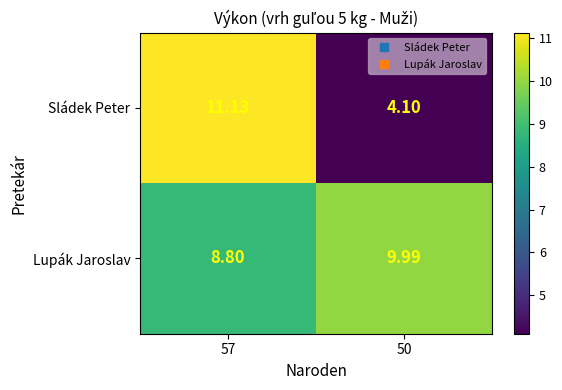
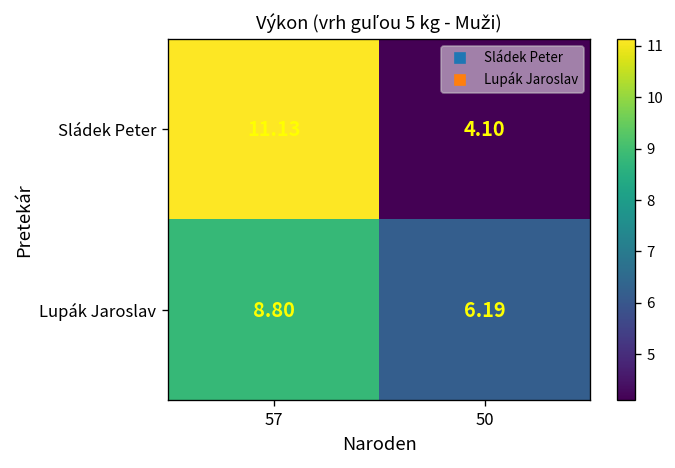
  {
    "Sládek Peter": {
      "50": 4.10
    },
    "Lupák Jaroslav": {
      "57": 8.80,
-     "50": 9.99
+     "50": 6.19
    }
  }
